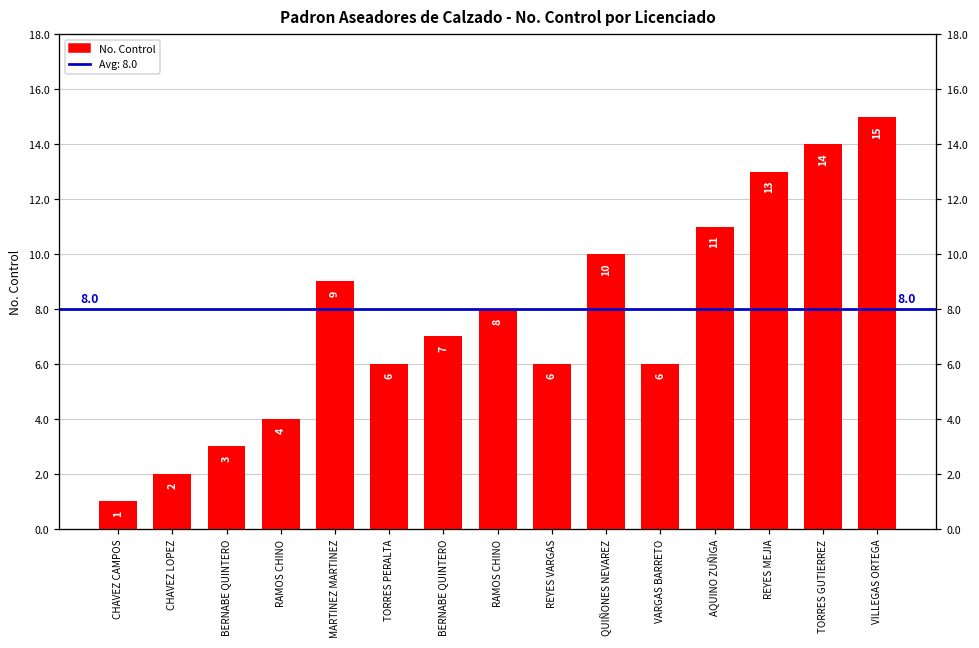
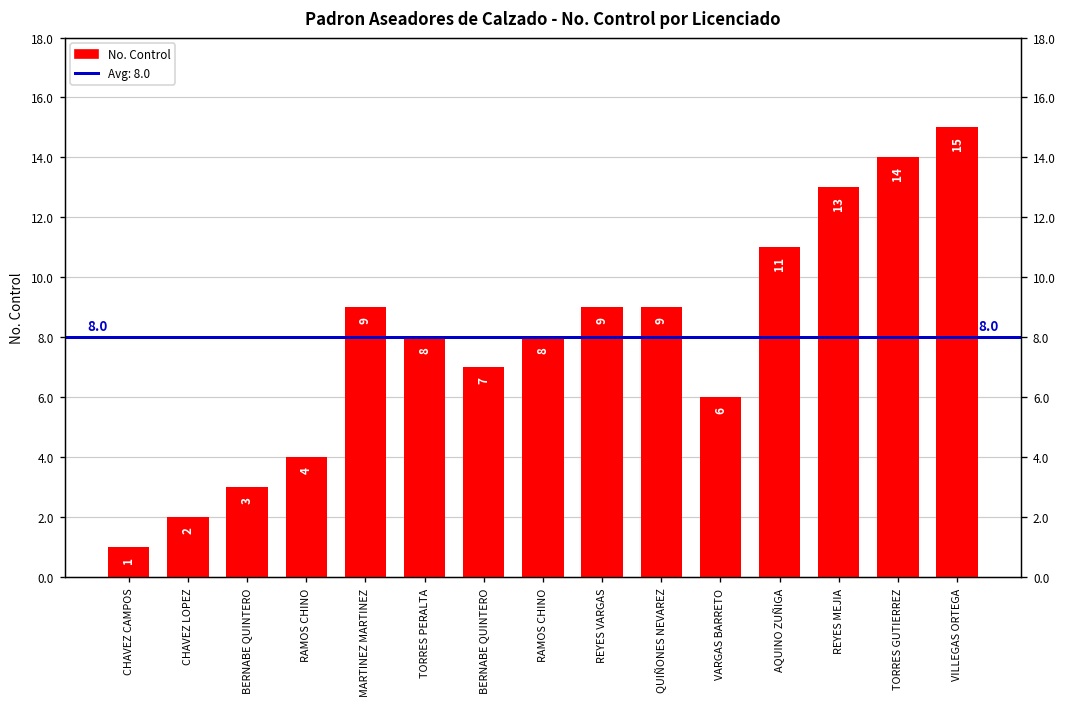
  {
    "CHAVEZ CAMPOS": 1,
    "CHAVEZ LOPEZ": 2,
    "MARTINEZ MARTINEZ": 9,
-   "TORRES PERALTA": 6,
-   "REYES VARGAS": 6,
-   "QUIÑONES NEVAREZ": 10,
+   "TORRES PERALTA": 8,
+   "REYES VARGAS": 9,
+   "QUIÑONES NEVAREZ": 9,
    "VARGAS BARRETO": 6,
    "AQUINO ZUÑIGA": 11,
    "REYES MEJIA": 13,
    "TORRES GUTIERREZ": 14,
    "VILLEGAS ORTEGA": 15
  }
